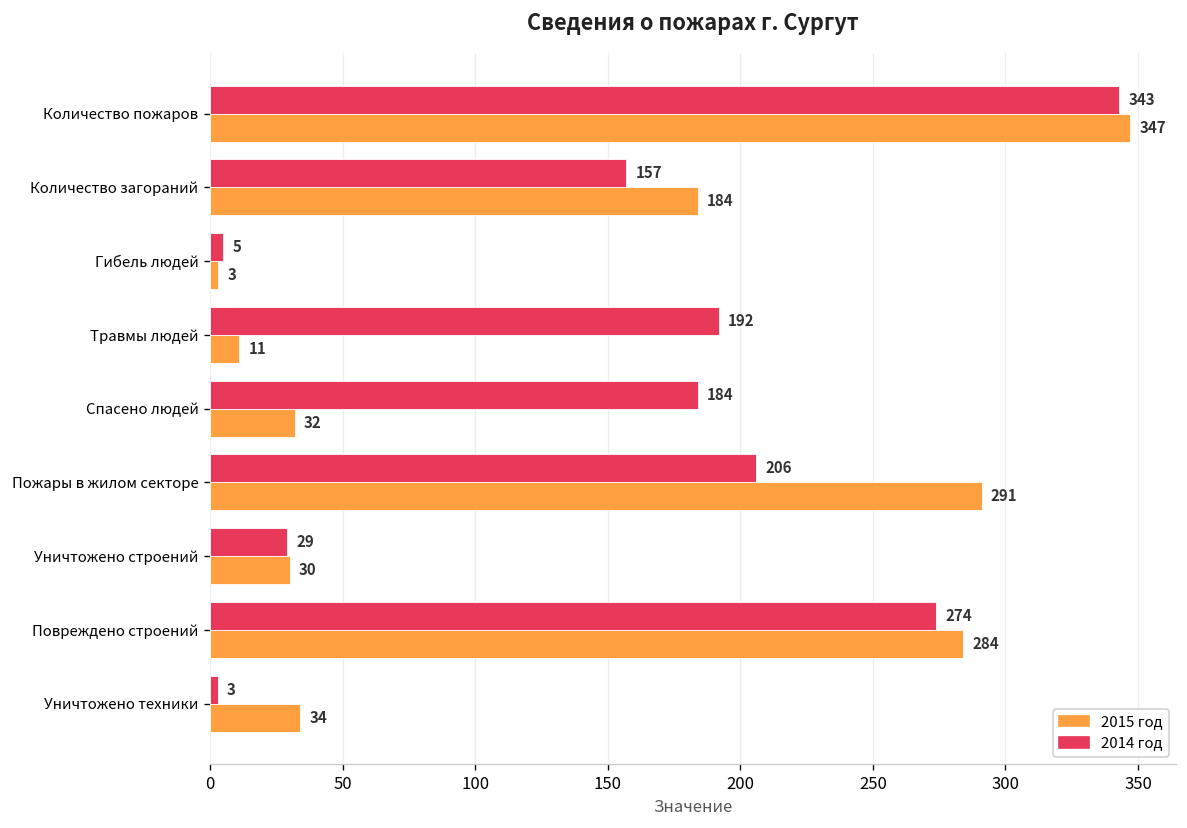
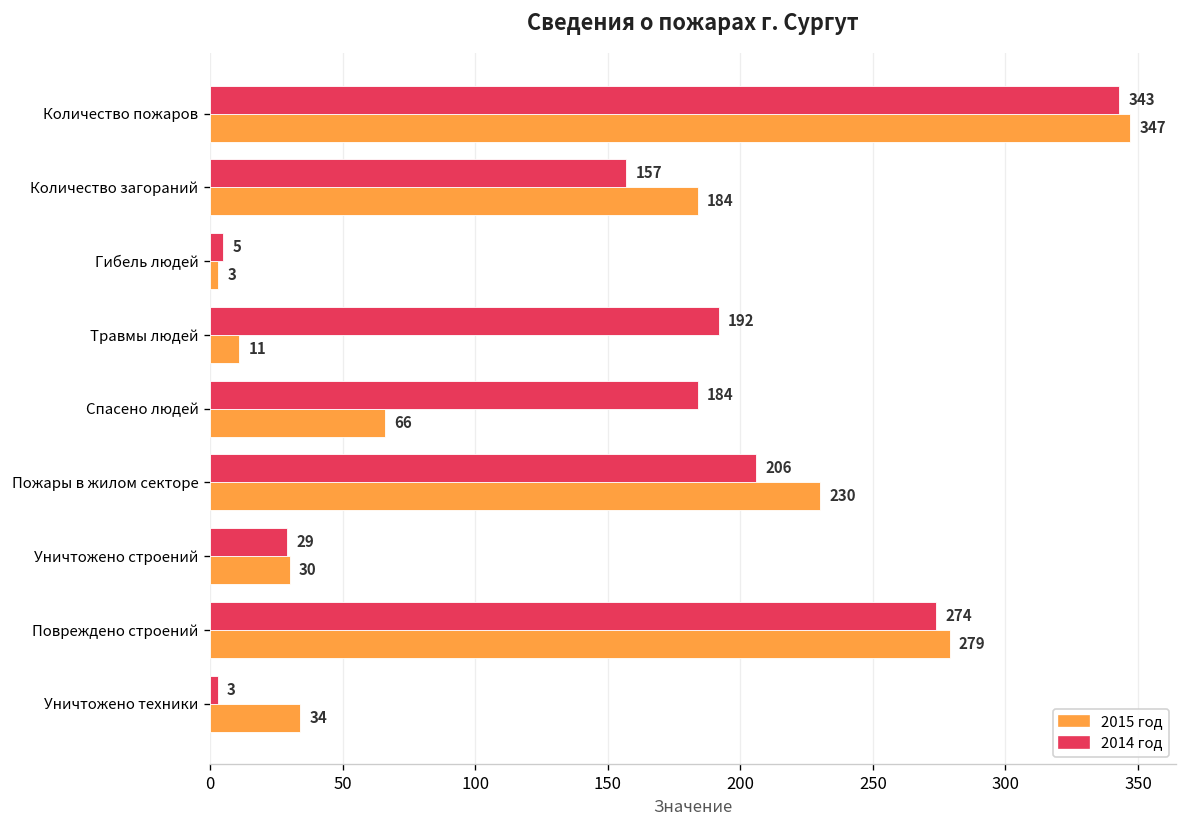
  {
    "2015 год": {
      "Количество пожаров": 347,
      "Количество загораний": 184,
      "Гибель людей": 3,
      "Травмы людей": 11,
-     "Спасено людей": 32,
-     "Пожары в жилом секторе": 291,
+     "Спасено людей": 66,
+     "Пожары в жилом секторе": 230,
      "Уничтожено строений": 30,
-     "Повреждено строений": 284,
+     "Повреждено строений": 279,
      "Уничтожено техники": 34
    },
    "2014 год": {
      "Количество пожаров": 343,
      "Количество загораний": 157,
      "Гибель людей": 5,
      "Травмы людей": 192,
      "Спасено людей": 184,
      "Пожары в жилом секторе": 206,
      "Уничтожено строений": 29,
      "Повреждено строений": 274,
      "Уничтожено техники": 3
    }
  }
